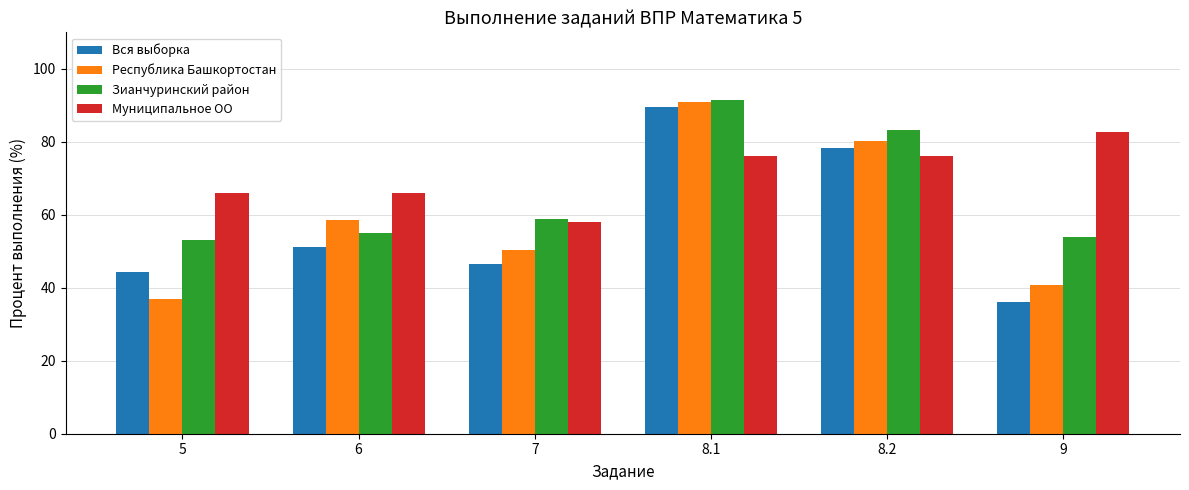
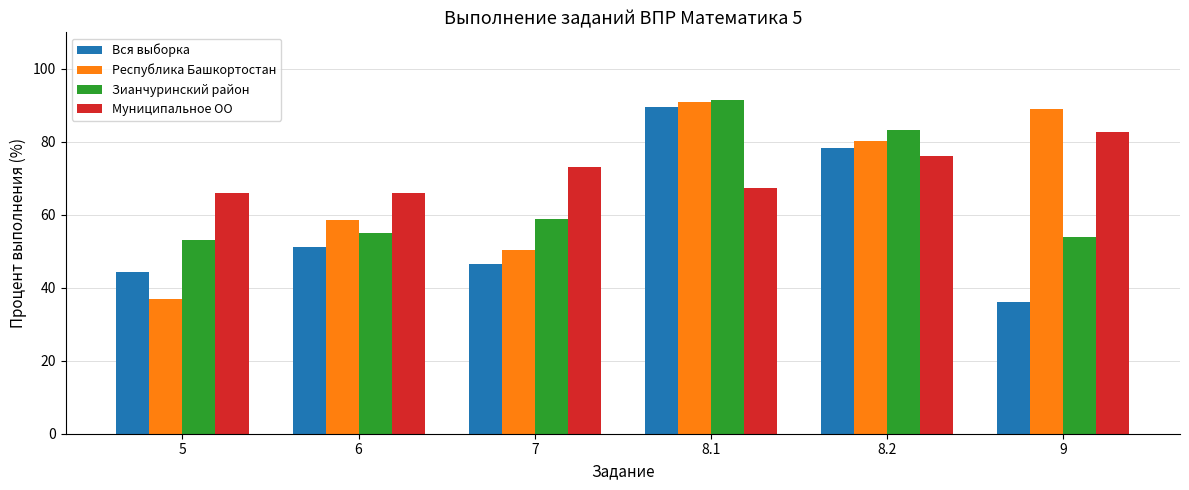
  {
    "Вся выборка": {
      "5": 44,
      "6": 51,
      "7": 47,
      "8.1": 90,
      "8.2": 78,
      "9": 36
    },
    "Республика Башкортостан": {
      "5": 37,
      "6": 59,
      "7": 50,
      "8.1": 91,
      "8.2": 80,
-     "9": 41
+     "9": 89
    },
    "Зианчуринский район": {
      "5": 53,
      "6": 55,
      "7": 59,
      "8.1": 92,
      "8.2": 83,
      "9": 54
    },
    "Муниципальное ОО": {
      "5": 66,
      "6": 66,
-     "7": 58,
-     "8.1": 76,
+     "7": 73,
+     "8.1": 67,
      "8.2": 76,
      "9": 83
    }
  }
